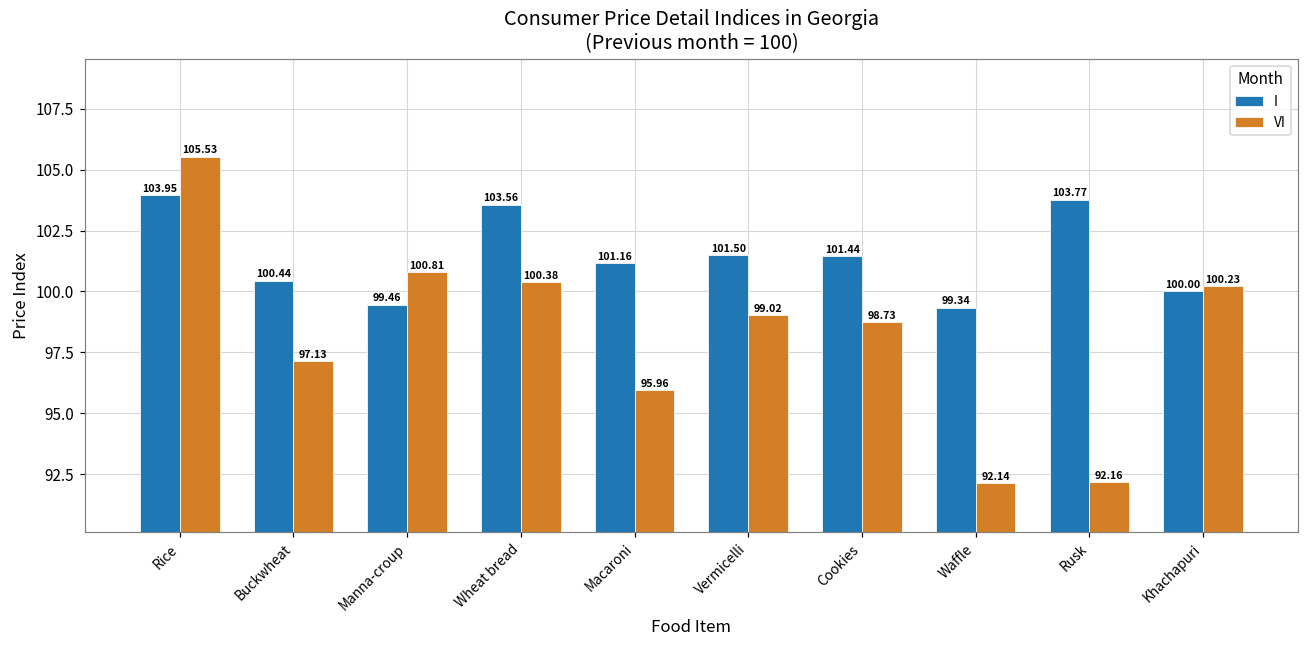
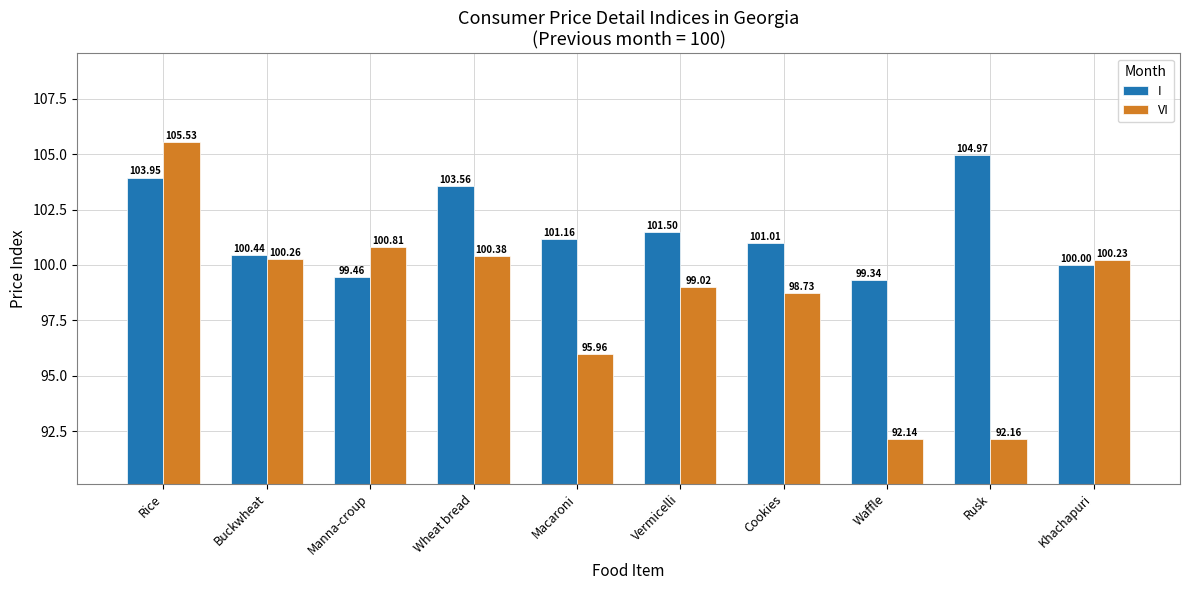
  {
    "I": {
      "Rice": 103.95,
      "Buckwheat": 100.44,
      "Manna-croup": 99.46,
      "Wheat bread": 103.56,
      "Macaroni": 101.16,
      "Vermicelli": 101.50,
-     "Cookies": 101.44,
+     "Cookies": 101.01,
      "Waffle": 99.34,
-     "Rusk": 103.77,
+     "Rusk": 104.97,
      "Khachapuri": 100.00
    },
    "VI": {
      "Rice": 105.53,
-     "Buckwheat": 97.13,
+     "Buckwheat": 100.26,
      "Manna-croup": 100.81,
      "Wheat bread": 100.38,
      "Macaroni": 95.96,
      "Vermicelli": 99.02,
      "Cookies": 98.73,
      "Waffle": 92.14,
      "Rusk": 92.16,
      "Khachapuri": 100.23
    }
  }
